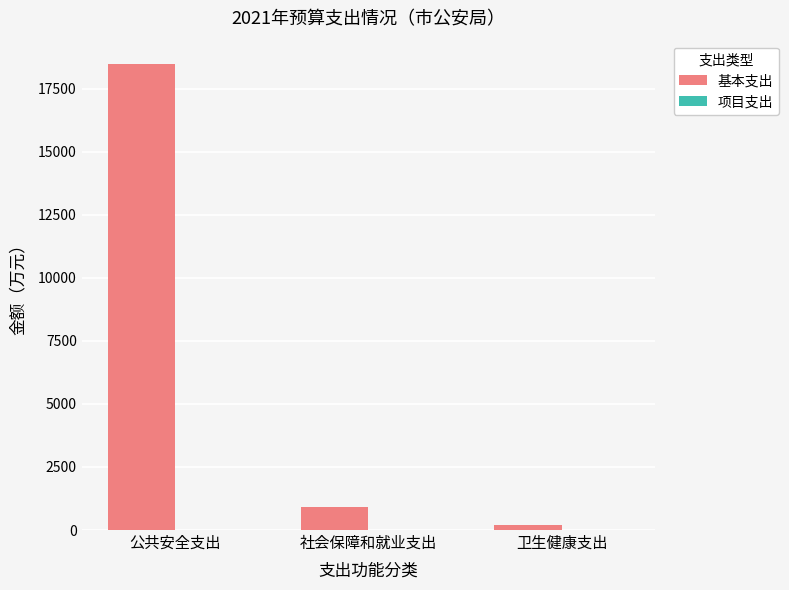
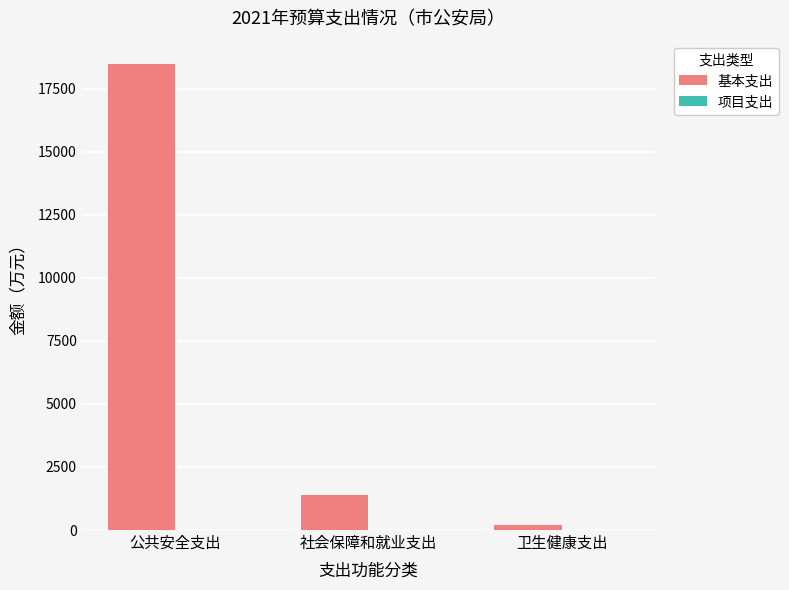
  {
    "基本支出": {
      "公共安全支出": 18500,
-     "社会保障和就业支出": 900,
+     "社会保障和就业支出": 1400,
      "卫生健康支出": 200
    },
    "项目支出": {
      "公共安全支出": 0,
      "社会保障和就业支出": 0,
      "卫生健康支出": 0
    }
  }
